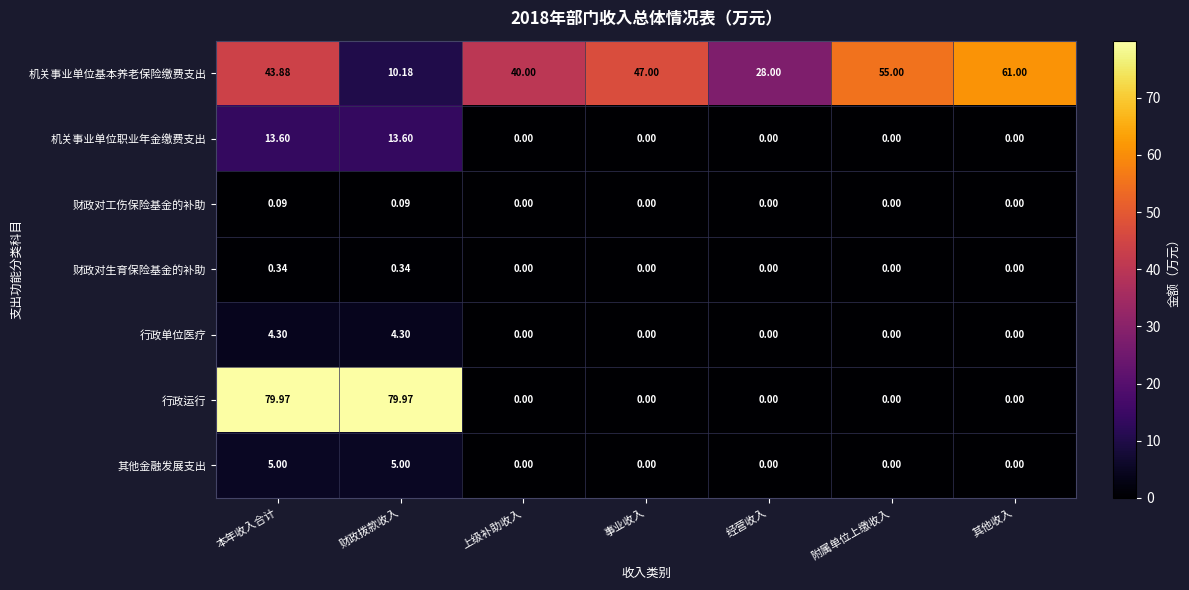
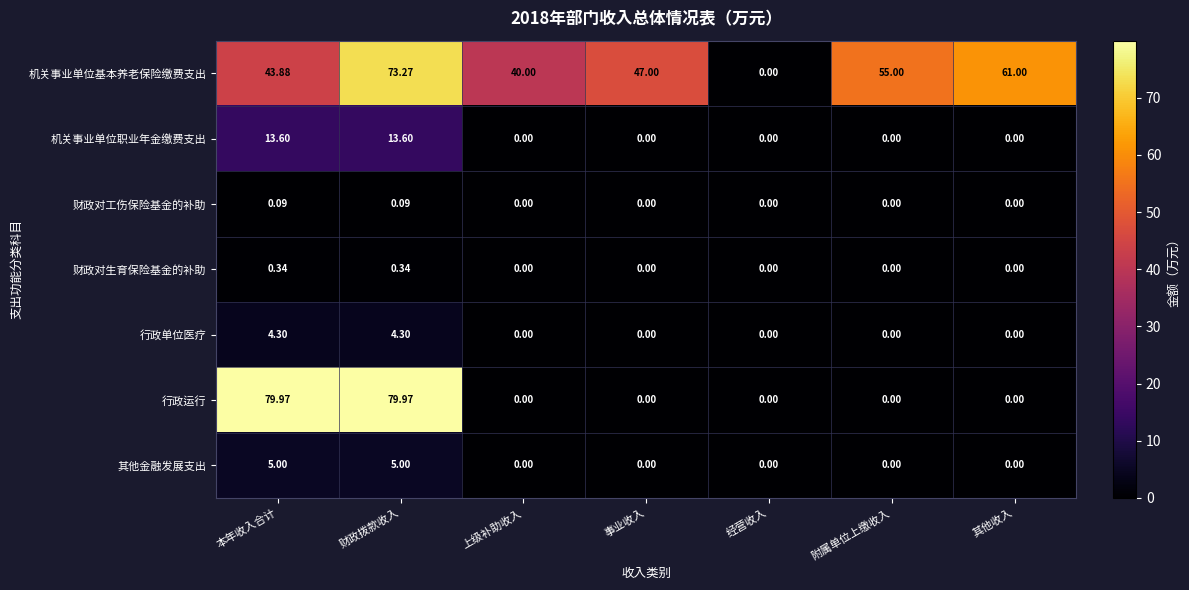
  {
    "机关事业单位基本养老保险缴费支出": {
      "本年收入合计": 43.88,
-     "财政拨款收入": 10.18,
+     "财政拨款收入": 73.27,
      "上级补助收入": 40.00,
      "事业收入": 47.00,
-     "经营收入": 28.00,
+     "经营收入": 0.00,
      "附属单位上缴收入": 55.00,
      "其他收入": 61.00
    },
    "机关事业单位职业年金缴费支出": {
      "本年收入合计": 13.60,
      "财政拨款收入": 13.60,
      "上级补助收入": 0.00,
      "事业收入": 0.00,
      "经营收入": 0.00,
      "附属单位上缴收入": 0.00,
      "其他收入": 0.00
    },
    "财政对工伤保险基金的补助": {
      "本年收入合计": 0.09,
      "财政拨款收入": 0.09,
      "上级补助收入": 0.00,
      "事业收入": 0.00,
      "经营收入": 0.00,
      "附属单位上缴收入": 0.00,
      "其他收入": 0.00
    },
    "财政对生育保险基金的补助": {
      "本年收入合计": 0.34,
      "财政拨款收入": 0.34,
      "上级补助收入": 0.00,
      "事业收入": 0.00,
      "经营收入": 0.00,
      "附属单位上缴收入": 0.00,
      "其他收入": 0.00
    },
    "行政单位医疗": {
      "本年收入合计": 4.30,
      "财政拨款收入": 4.30,
      "上级补助收入": 0.00,
      "事业收入": 0.00,
      "经营收入": 0.00,
      "附属单位上缴收入": 0.00,
      "其他收入": 0.00
    },
    "行政运行": {
      "本年收入合计": 79.97,
      "财政拨款收入": 79.97,
      "上级补助收入": 0.00,
      "事业收入": 0.00,
      "经营收入": 0.00,
      "附属单位上缴收入": 0.00,
      "其他收入": 0.00
    },
    "其他金融发展支出": {
      "本年收入合计": 5.00,
      "财政拨款收入": 5.00,
      "上级补助收入": 0.00,
      "事业收入": 0.00,
      "经营收入": 0.00,
      "附属单位上缴收入": 0.00,
      "其他收入": 0.00
    }
  }
